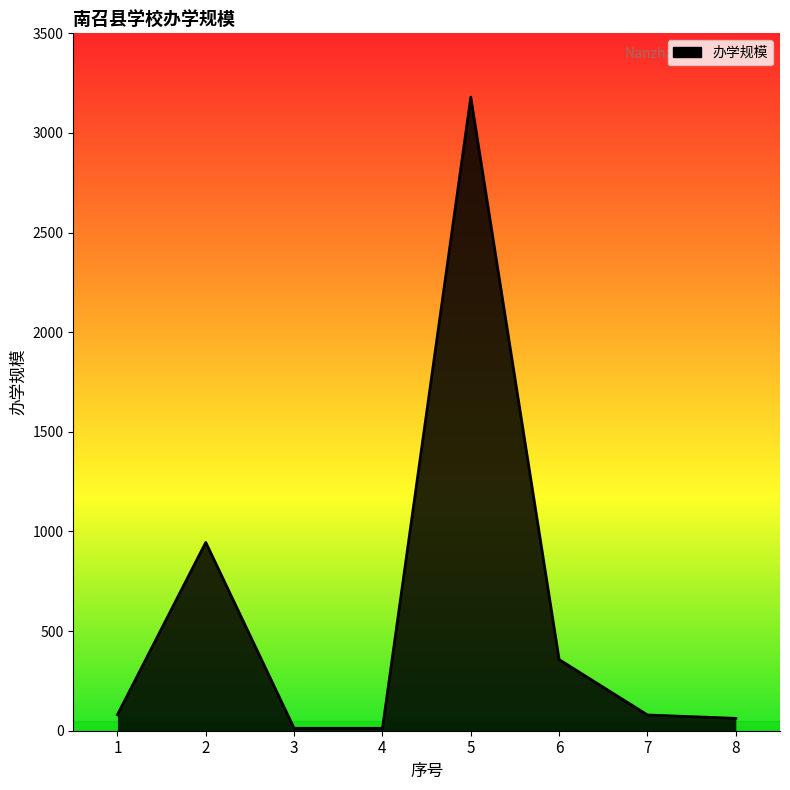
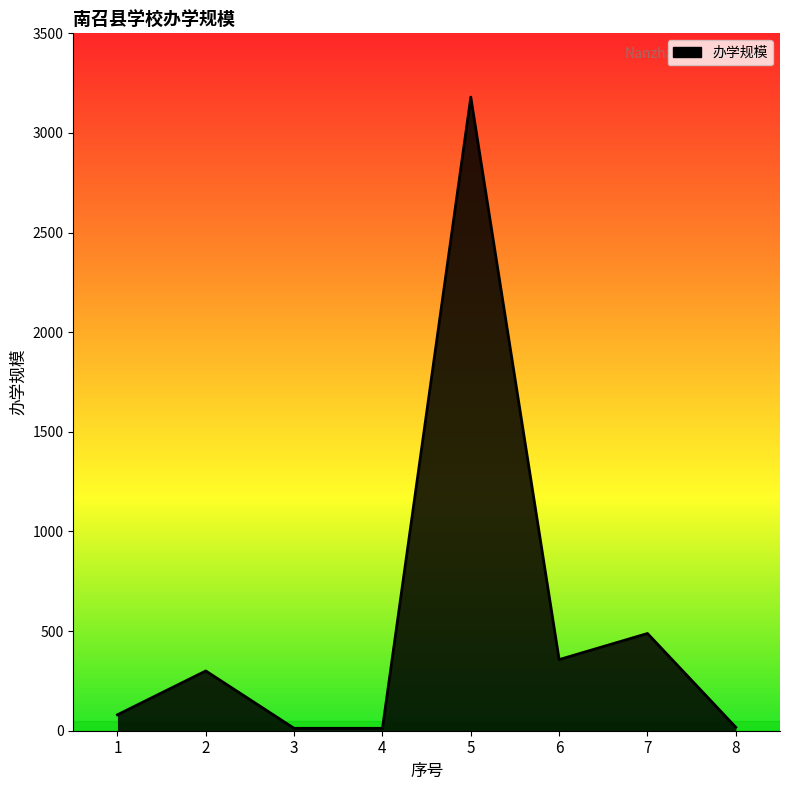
  {
    "1": 80,
-   "2": 950,
+   "2": 300,
    "3": 10,
    "4": 10,
    "5": 3180,
    "6": 360,
-   "7": 80,
-   "8": 60
+   "7": 490,
+   "8": 20
  }
